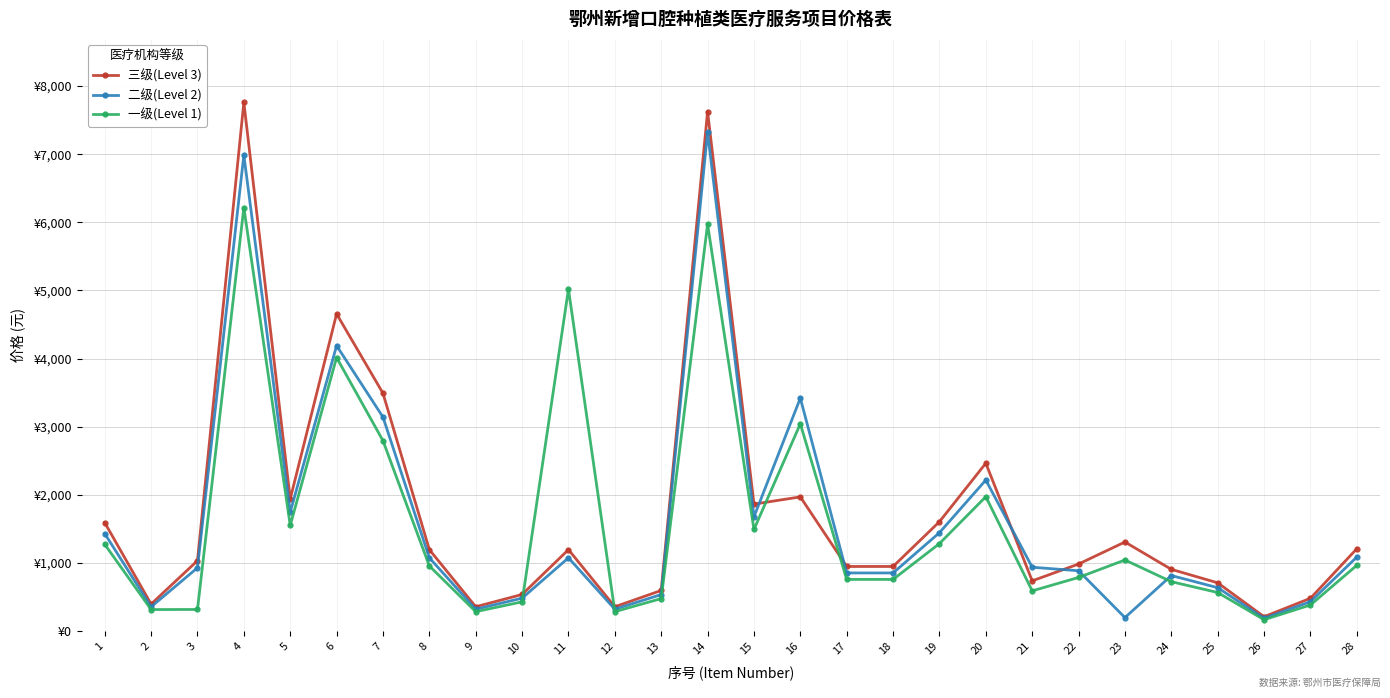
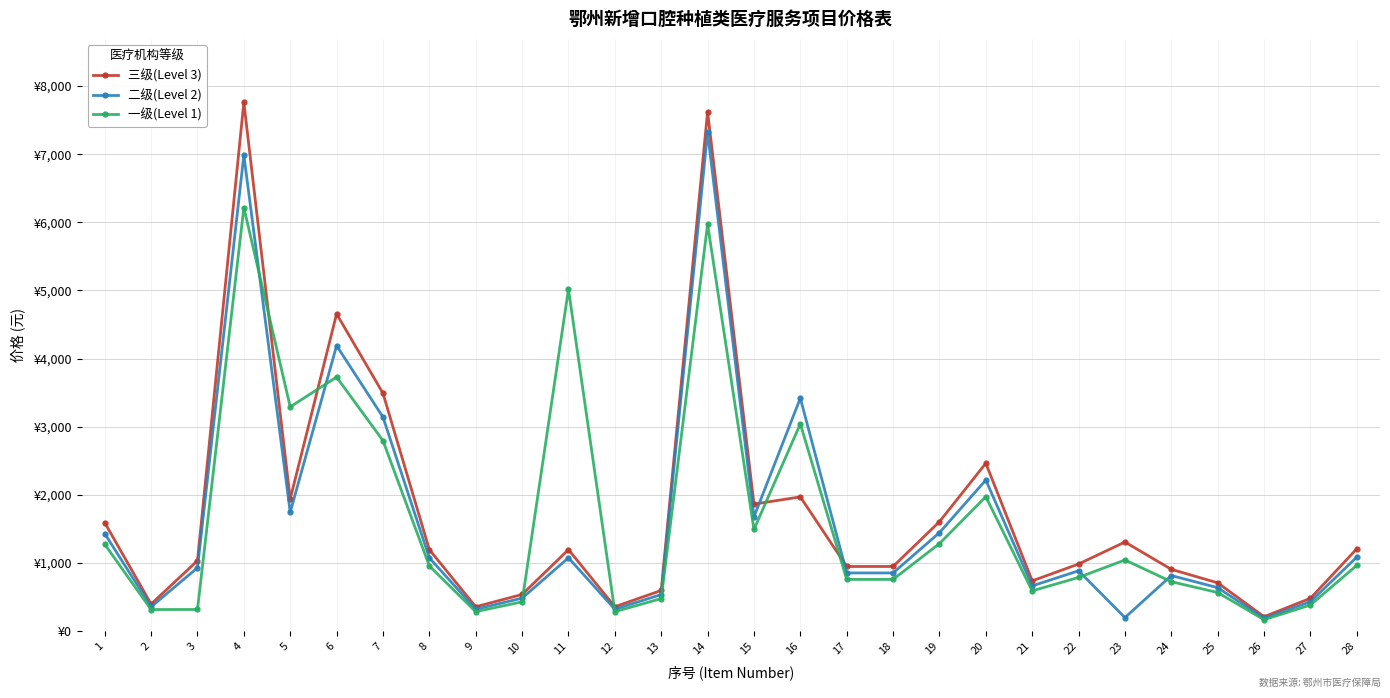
  {
    "三级(Level 3)": {
      "1": "¥1,600",
      "2": "¥400",
      "3": "¥1,000",
      "4": "¥7,800",
      "5": "¥1,900",
      "6": "¥4,700",
      "7": "¥3,500",
      "8": "¥1,200",
      "10": "¥500",
      "11": "¥1,200",
      "13": "¥600",
      "14": "¥7,600",
      "15": "¥1,900",
      "16": "¥2,000",
      "17": "¥1,000",
      "18": "¥1,000",
      "19": "¥1,600",
      "20": "¥2,500",
      "21": "¥700",
      "22": "¥1,000",
      "23": "¥1,300",
      "24": "¥900",
      "25": "¥700",
      "27": "¥500",
      "28": "¥1,200"
    },
    "二级(Level 2)": {
      "1": "¥1,400",
      "2": "¥400",
      "3": "¥900",
      "4": "¥7,000",
      "5": "¥1,700",
      "6": "¥4,200",
      "7": "¥3,100",
      "8": "¥1,100",
      "10": "¥500",
      "11": "¥1,100",
      "13": "¥500",
      "14": "¥7,300",
      "15": "¥1,700",
      "16": "¥3,400",
      "17": "¥900",
      "18": "¥900",
      "19": "¥1,400",
      "20": "¥2,200",
-     "21": "¥900",
+     "21": "¥700",
      "22": "¥900",
      "23": "¥200",
      "24": "¥800",
      "25": "¥600",
      "27": "¥400",
      "28": "¥1,100"
    },
    "一级(Level 1)": {
      "1": "¥1,300",
      "2": "¥300",
      "3": "¥300",
      "4": "¥6,200",
-     "5": "¥1,600",
-     "6": "¥4,000",
+     "5": "¥3,300",
+     "6": "¥3,700",
      "7": "¥2,800",
      "8": "¥1,000",
      "10": "¥400",
      "11": "¥5,000",
      "13": "¥500",
      "14": "¥6,000",
      "15": "¥1,500",
      "16": "¥3,000",
      "17": "¥800",
      "18": "¥800",
      "19": "¥1,300",
      "20": "¥2,000",
      "21": "¥600",
      "22": "¥800",
      "23": "¥1,000",
      "24": "¥700",
      "25": "¥600",
      "27": "¥400",
      "28": "¥1,000"
    }
  }
